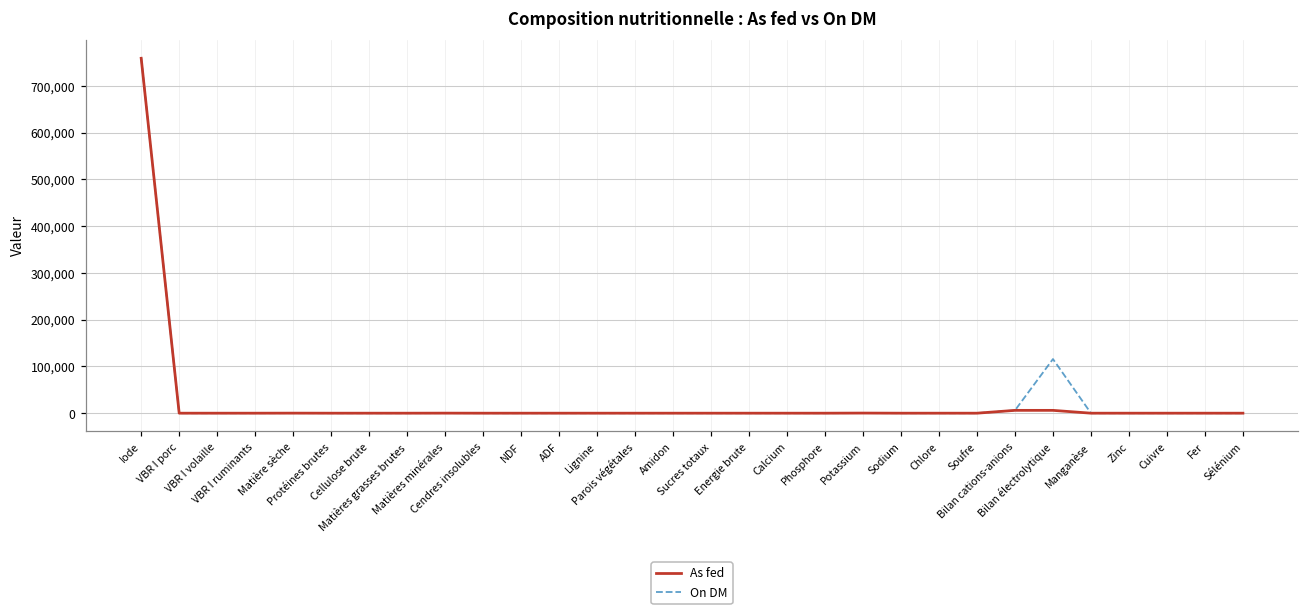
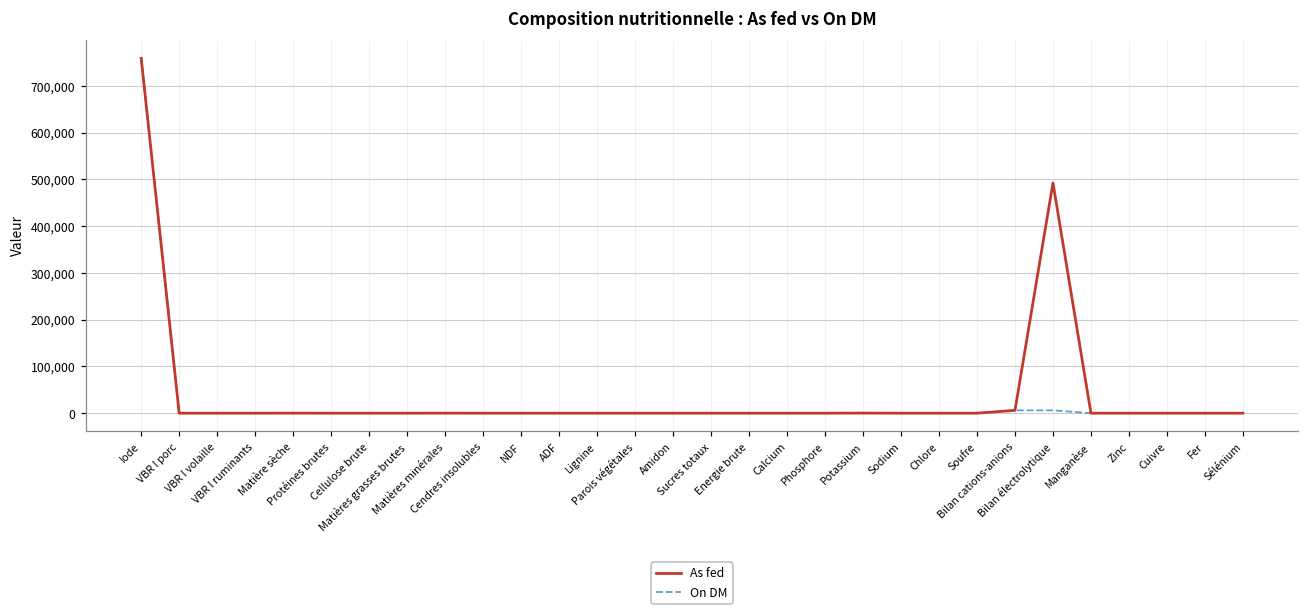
  {
    "As fed": {
-     "Bilan électrolytique": "10,000"
+     "Bilan électrolytique": "490,000"
    },
    "On DM": {
-     "Bilan électrolytique": "120,000"
+     "Bilan électrolytique": "10,000"
    }
  }
